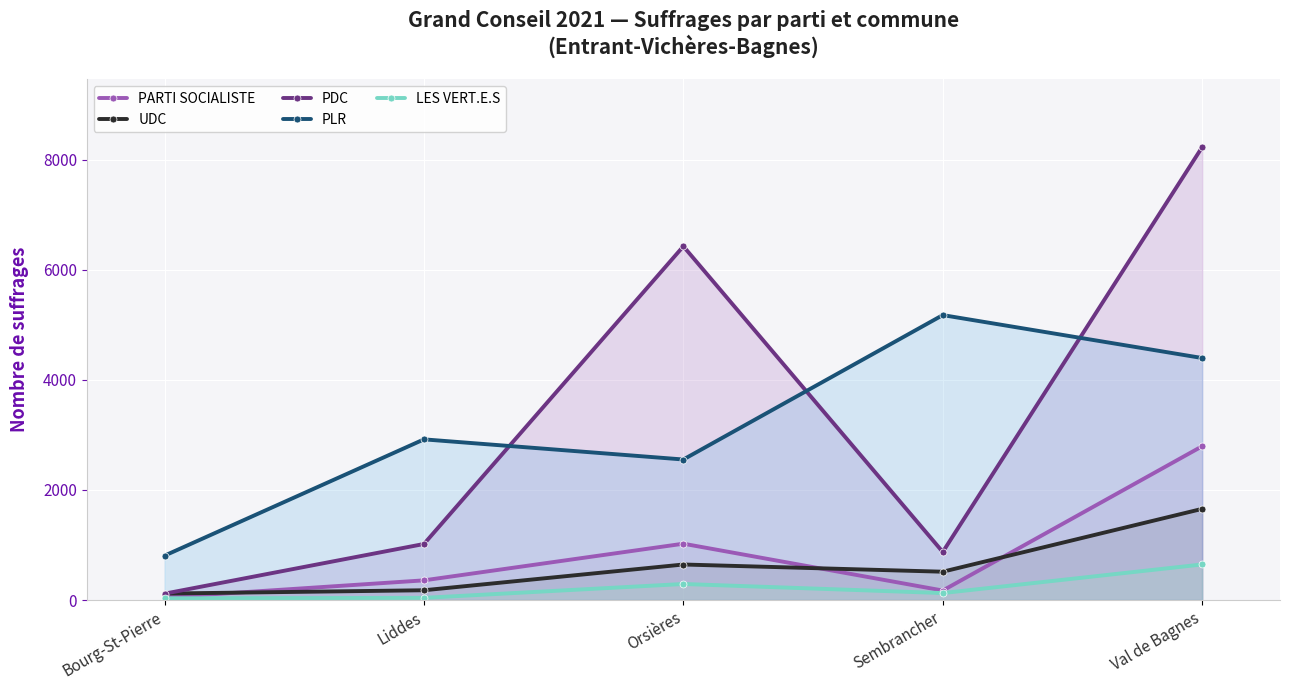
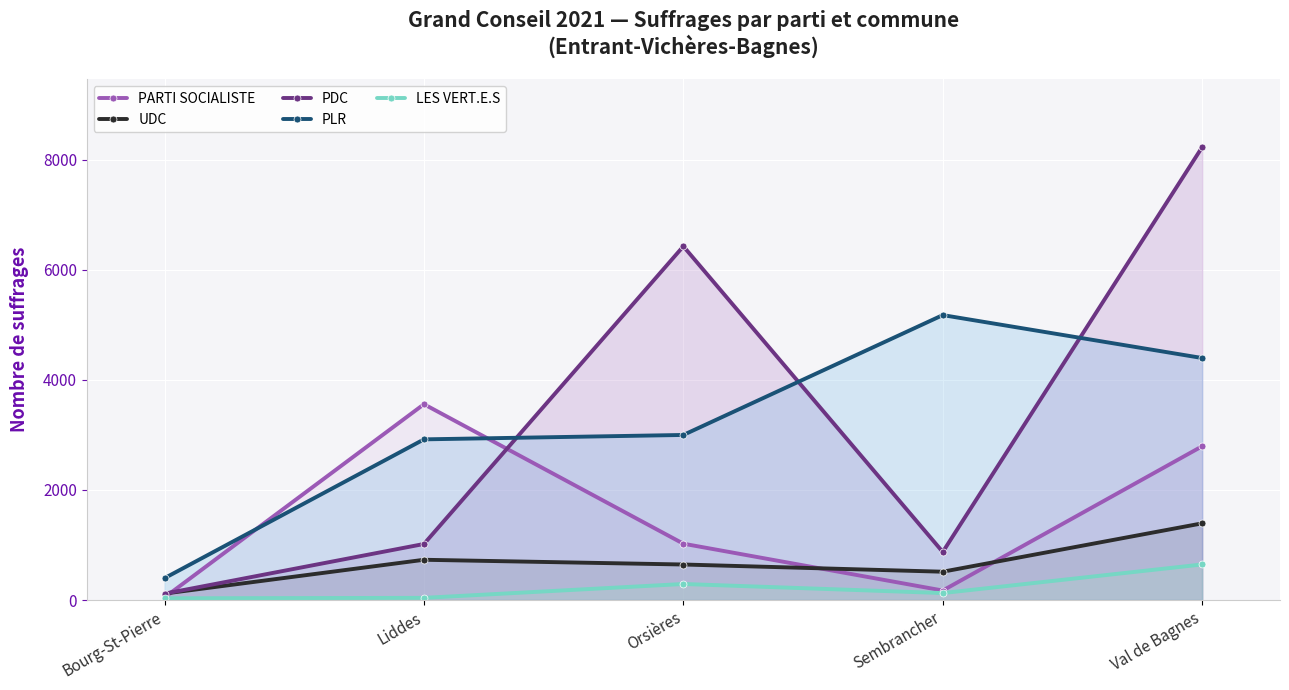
  {
    "PARTI SOCIALISTE": {
-     "Liddes": 400,
+     "Liddes": 3600,
      "Orsières": 1000,
      "Sembrancher": 200,
      "Val de Bagnes": 2800
    },
    "UDC": {
-     "Liddes": 200,
+     "Liddes": 700,
      "Orsières": 600,
      "Sembrancher": 500,
-     "Val de Bagnes": 1700
+     "Val de Bagnes": 1400
    },
    "PDC": {
      "Liddes": 1000,
      "Orsières": 6400,
      "Sembrancher": 900,
      "Val de Bagnes": 8200
    },
    "PLR": {
-     "Bourg-St-Pierre": 800,
+     "Bourg-St-Pierre": 400,
      "Liddes": 2900,
-     "Orsières": 2600,
+     "Orsières": 3000,
      "Sembrancher": 5200,
      "Val de Bagnes": 4400
    },
    "LES VERT.E.S": {
      "Liddes": 0,
      "Orsières": 300,
      "Sembrancher": 100,
      "Val de Bagnes": 600
    }
  }
